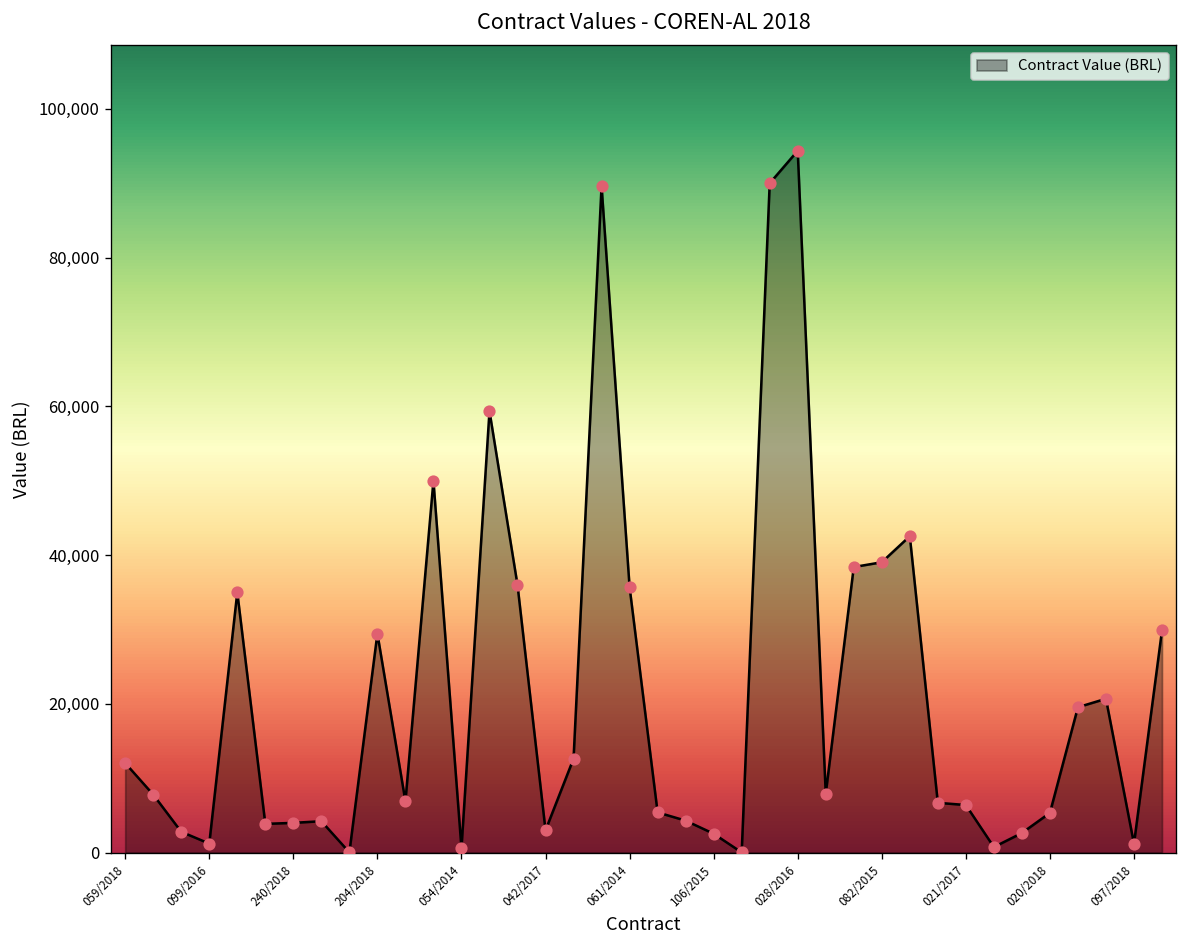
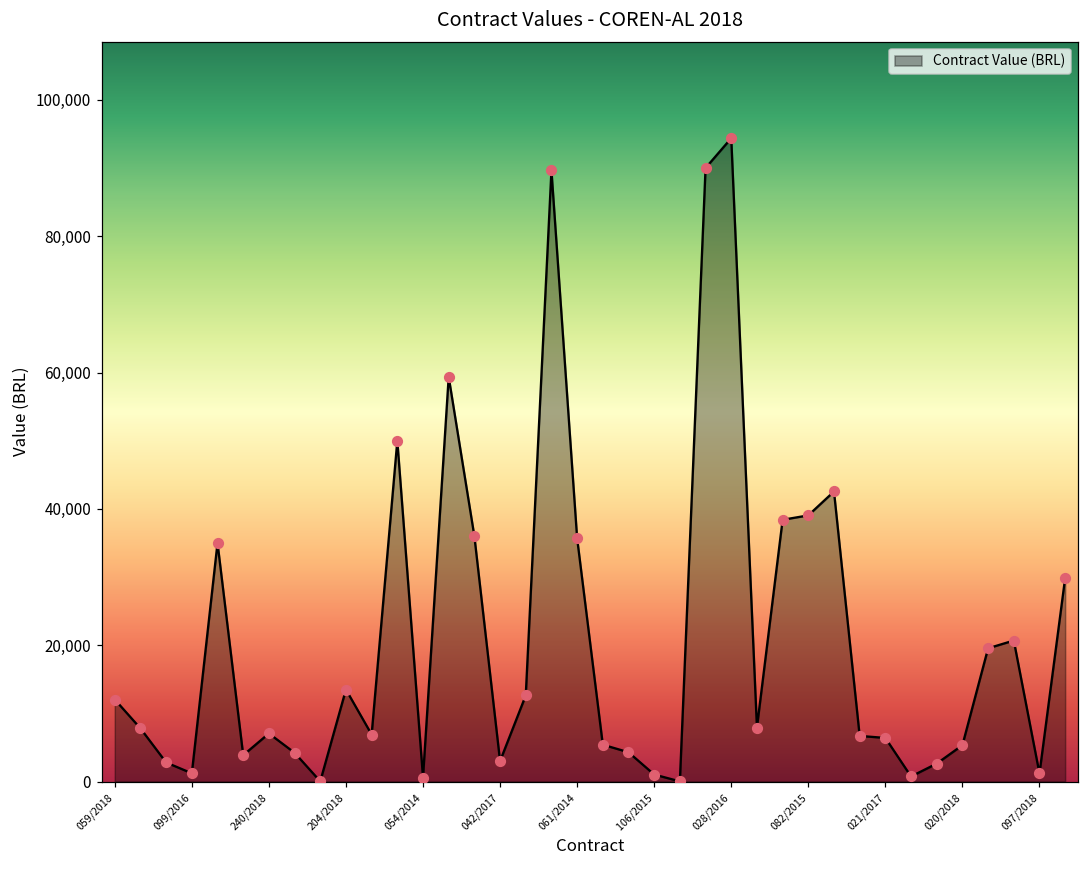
  {
    "059/2018": "12,000",
    "099/2016": "1,000",
-   "240/2018": "4,000",
-   "204/2018": "29,000",
+   "240/2018": "7,000",
+   "204/2018": "13,000",
    "054/2014": "1,000",
    "042/2017": "3,000",
    "061/2014": "36,000",
-   "106/2015": "3,000",
+   "106/2015": "1,000",
    "028/2016": "94,000",
    "082/2015": "39,000",
    "021/2017": "6,000",
    "020/2018": "5,000",
    "097/2018": "1,000"
  }
